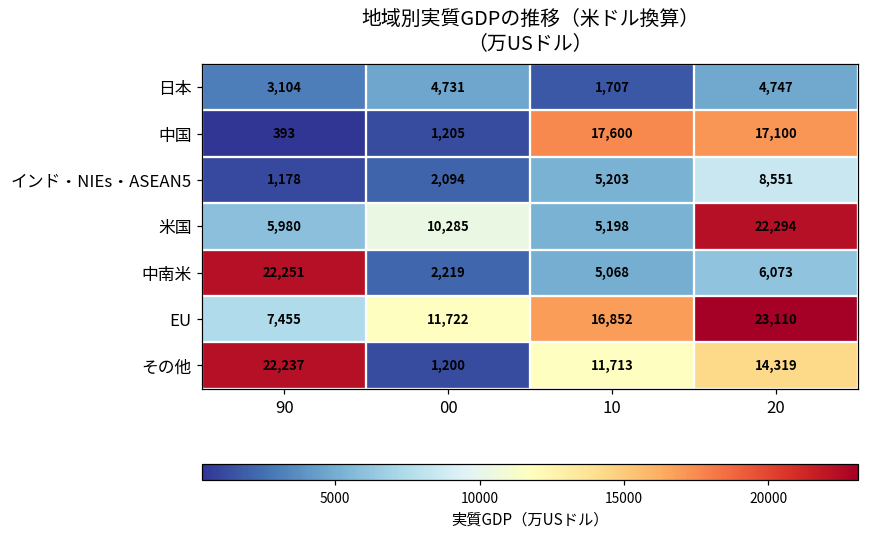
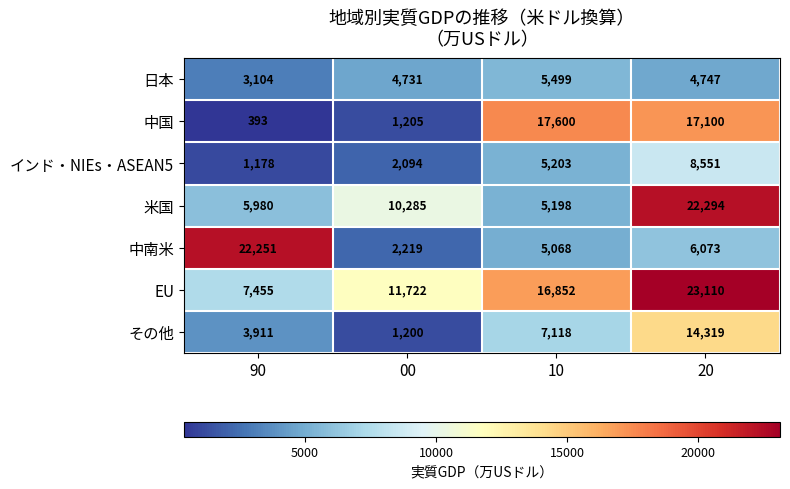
  {
    "日本": {
      "90": "3,104",
      "00": "4,731",
-     "10": "1,707",
+     "10": "5,499",
      "20": "4,747"
    },
    "中国": {
      "90": "393",
      "00": "1,205",
      "10": "17,600",
      "20": "17,100"
    },
    "インド・NIEs・ASEAN5": {
      "90": "1,178",
      "00": "2,094",
      "10": "5,203",
      "20": "8,551"
    },
    "米国": {
      "90": "5,980",
      "00": "10,285",
      "10": "5,198",
      "20": "22,294"
    },
    "中南米": {
      "90": "22,251",
      "00": "2,219",
      "10": "5,068",
      "20": "6,073"
    },
    "EU": {
      "90": "7,455",
      "00": "11,722",
      "10": "16,852",
      "20": "23,110"
    },
    "その他": {
-     "90": "22,237",
+     "90": "3,911",
      "00": "1,200",
-     "10": "11,713",
+     "10": "7,118",
      "20": "14,319"
    }
  }
